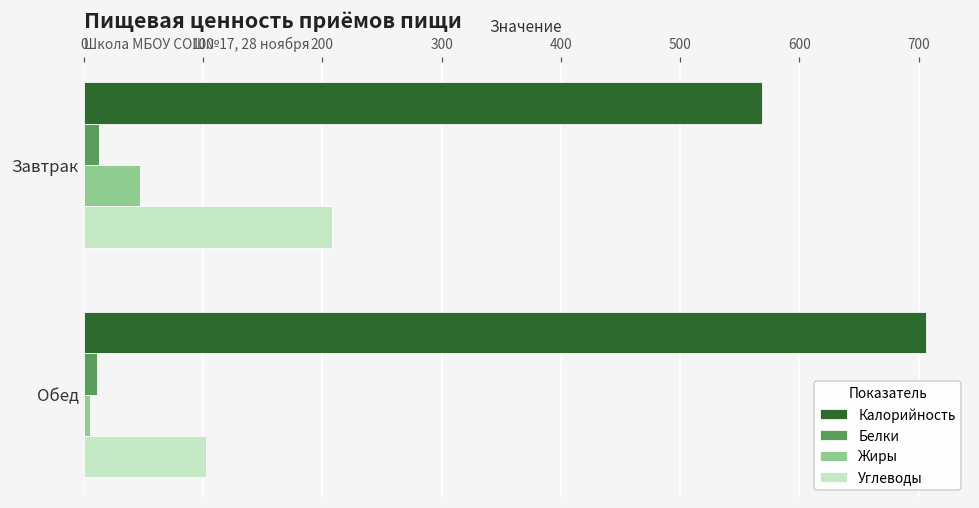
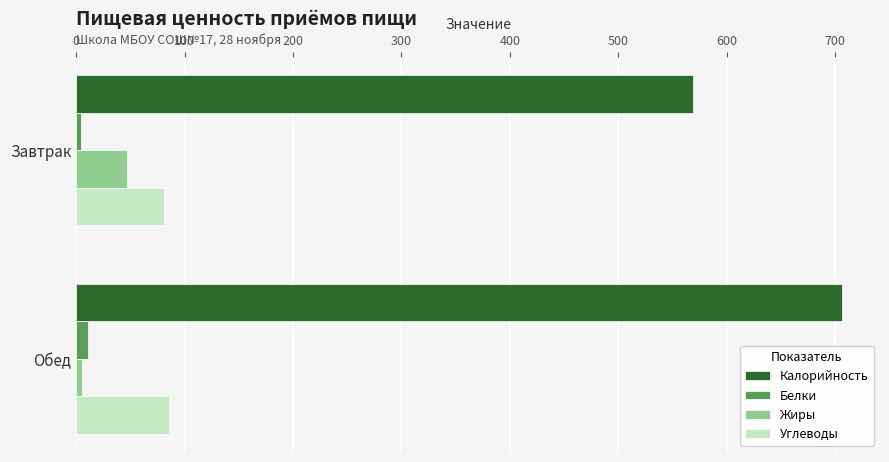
  {
    "Калорийность": {
      "Завтрак": 569,
      "Обед": 706
    },
    "Белки": {
-     "Завтрак": 13,
+     "Завтрак": 4,
      "Обед": 11
    },
    "Жиры": {
      "Завтрак": 47,
      "Обед": 5
    },
    "Углеводы": {
-     "Завтрак": 208,
-     "Обед": 103
+     "Завтрак": 81,
+     "Обед": 86
    }
  }
